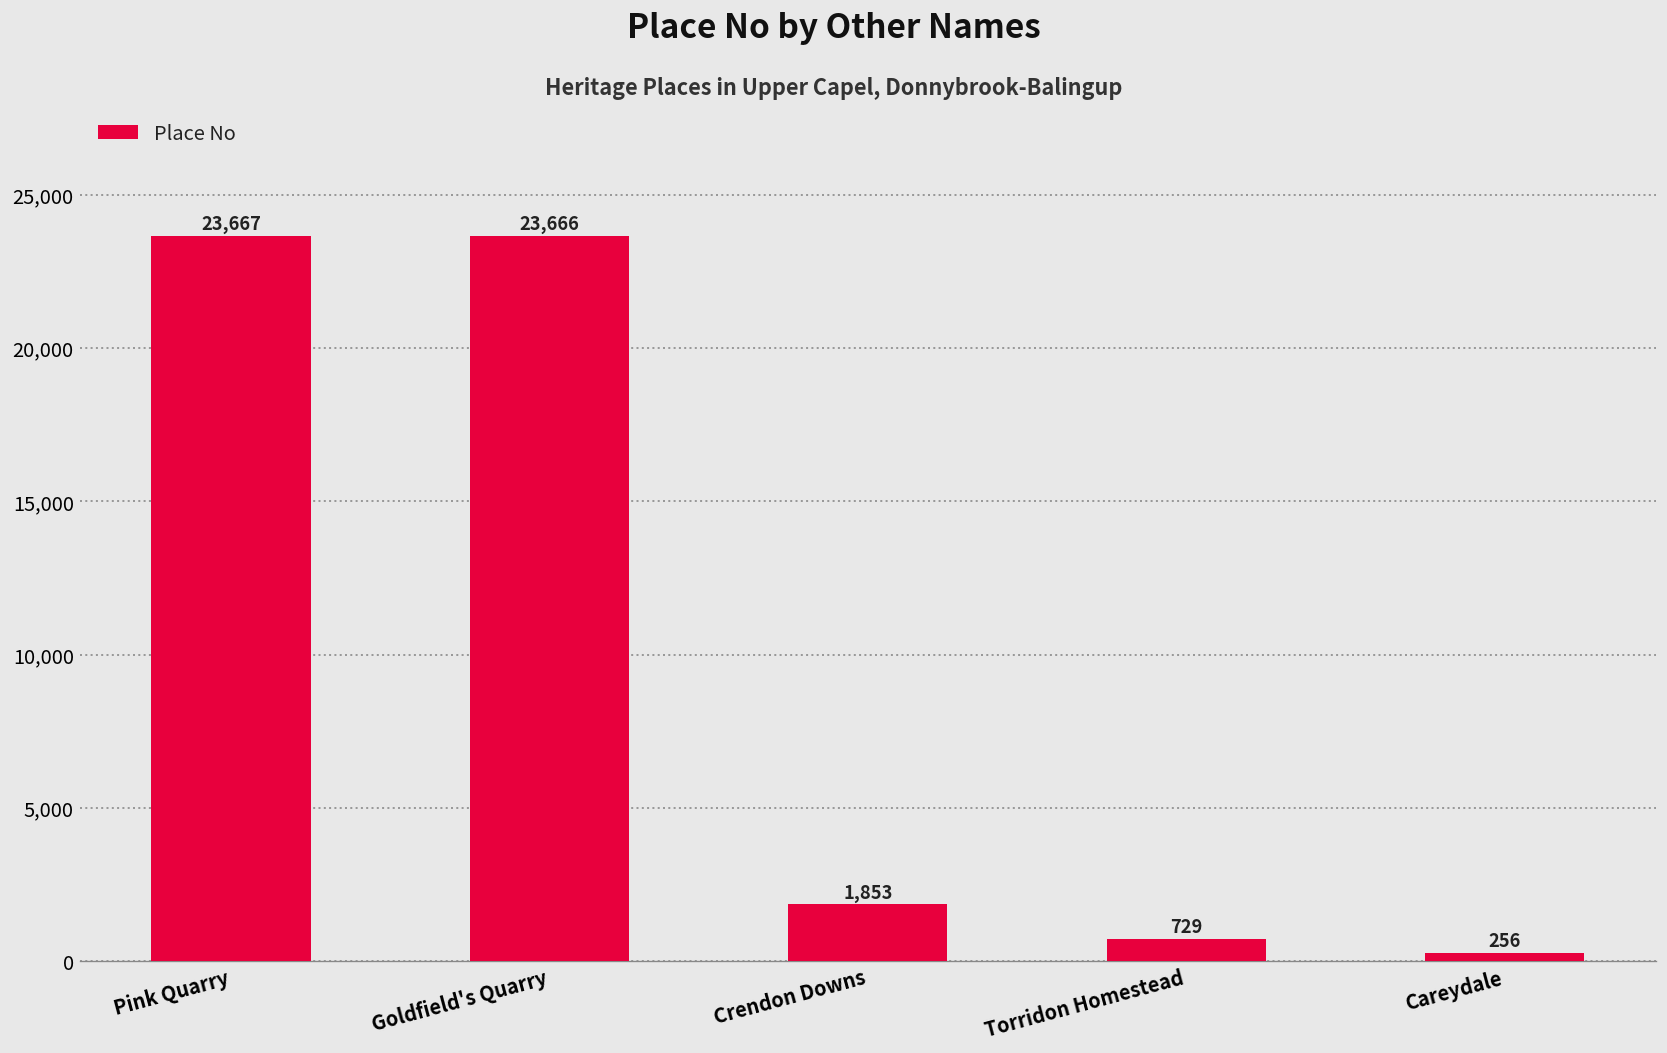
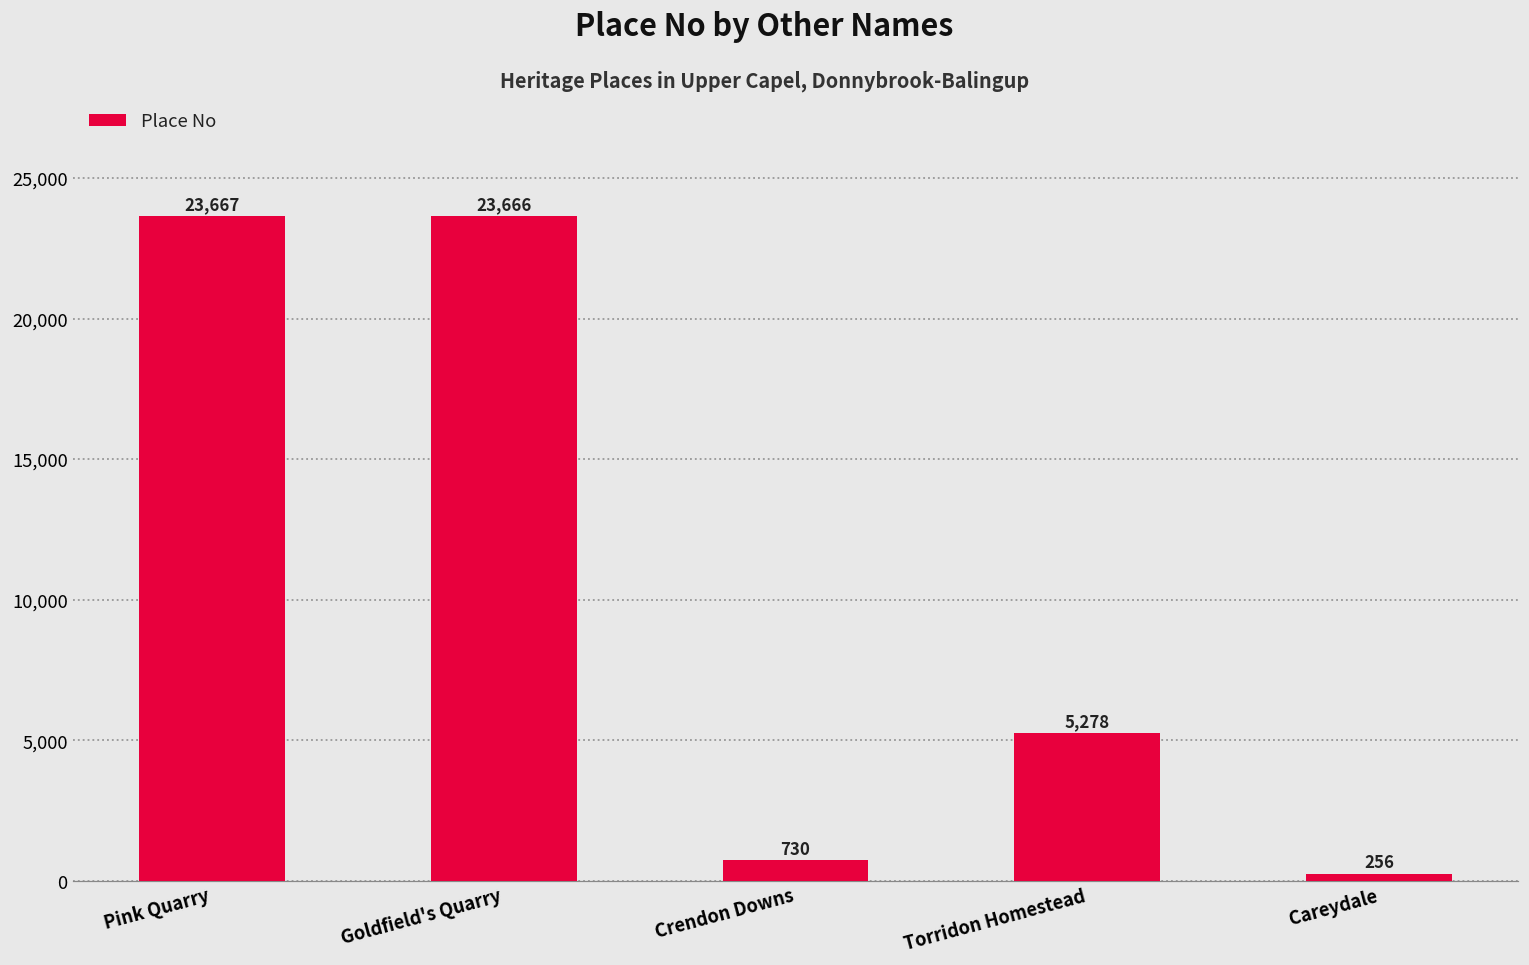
  {
    "Pink Quarry": "23,667",
    "Goldfield's Quarry": "23,666",
-   "Crendon Downs": "1,853",
-   "Torridon Homestead": "729",
+   "Crendon Downs": "730",
+   "Torridon Homestead": "5,278",
    "Careydale": "256"
  }
